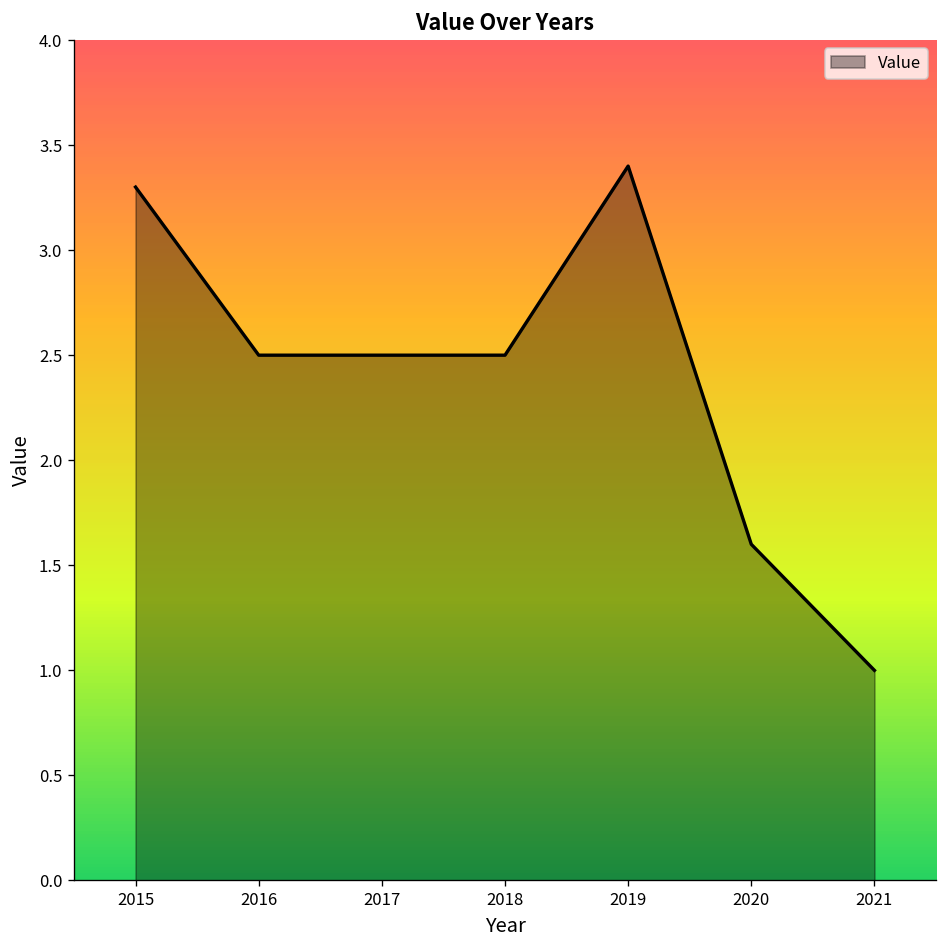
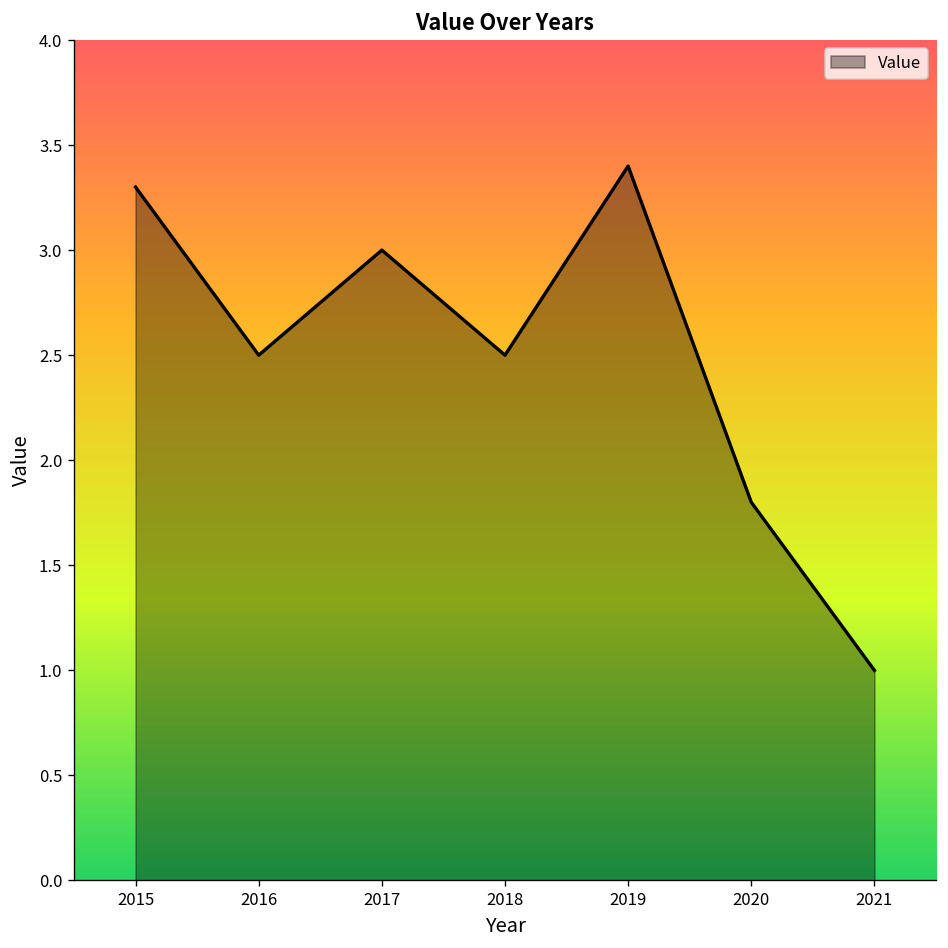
  {
    "2015": 3.3,
    "2016": 2.5,
-   "2017": 2.5,
+   "2017": 3.0,
    "2018": 2.5,
    "2019": 3.4,
-   "2020": 1.6,
+   "2020": 1.8,
    "2021": 1.0
  }
